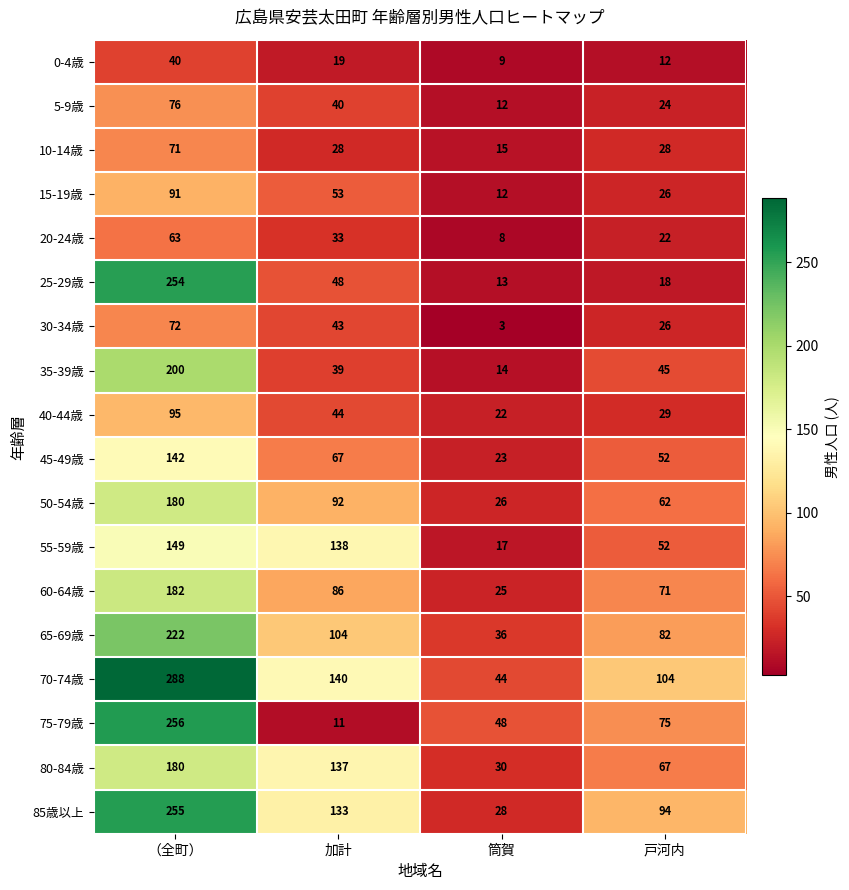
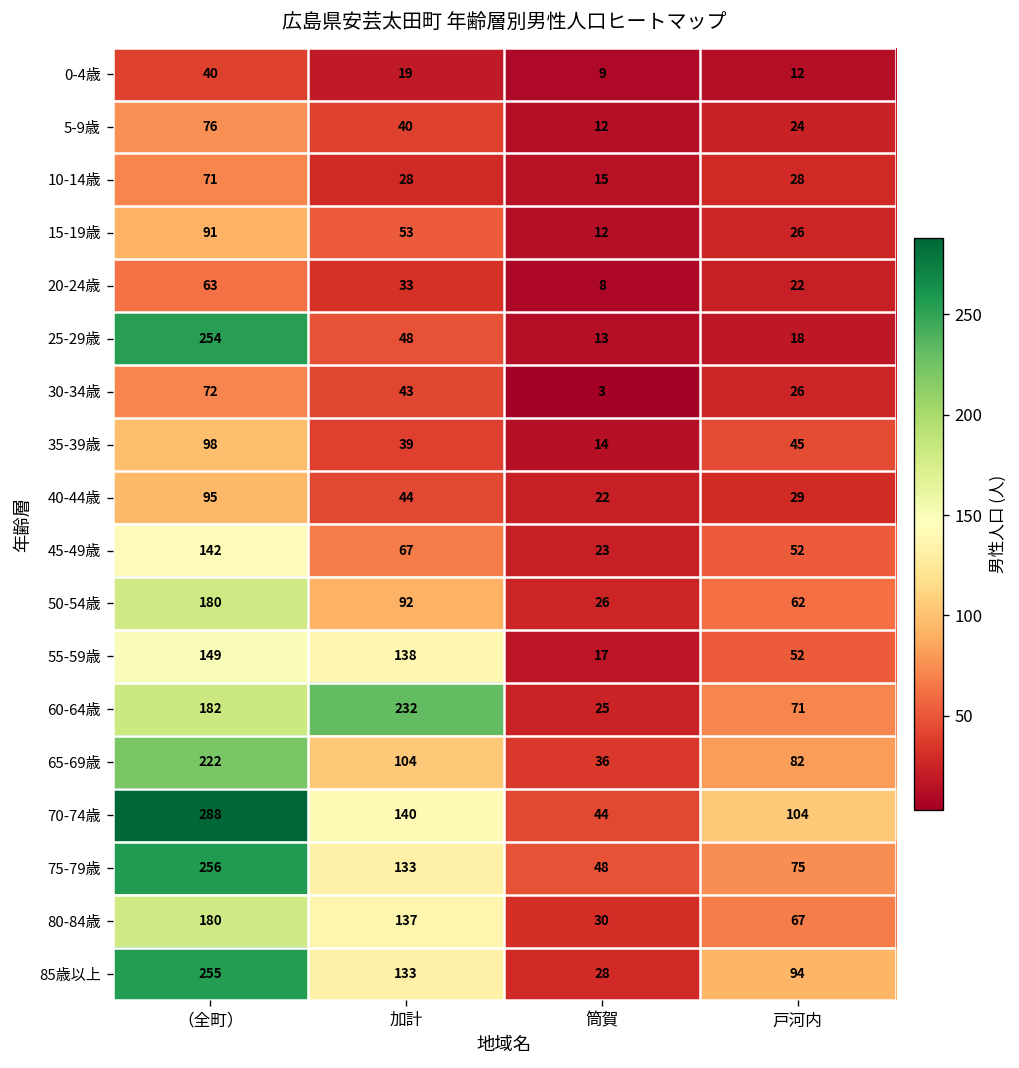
  {
    "0-4歳": {
      "（全町）": 40,
      "加計": 19,
      "筒賀": 9,
      "戸河内": 12
    },
    "5-9歳": {
      "（全町）": 76,
      "加計": 40,
      "筒賀": 12,
      "戸河内": 24
    },
    "10-14歳": {
      "（全町）": 71,
      "加計": 28,
      "筒賀": 15,
      "戸河内": 28
    },
    "15-19歳": {
      "（全町）": 91,
      "加計": 53,
      "筒賀": 12,
      "戸河内": 26
    },
    "20-24歳": {
      "（全町）": 63,
      "加計": 33,
      "筒賀": 8,
      "戸河内": 22
    },
    "25-29歳": {
      "（全町）": 254,
      "加計": 48,
      "筒賀": 13,
      "戸河内": 18
    },
    "30-34歳": {
      "（全町）": 72,
      "加計": 43,
      "筒賀": 3,
      "戸河内": 26
    },
    "35-39歳": {
-     "（全町）": 200,
+     "（全町）": 98,
      "加計": 39,
      "筒賀": 14,
      "戸河内": 45
    },
    "40-44歳": {
      "（全町）": 95,
      "加計": 44,
      "筒賀": 22,
      "戸河内": 29
    },
    "45-49歳": {
      "（全町）": 142,
      "加計": 67,
      "筒賀": 23,
      "戸河内": 52
    },
    "50-54歳": {
      "（全町）": 180,
      "加計": 92,
      "筒賀": 26,
      "戸河内": 62
    },
    "55-59歳": {
      "（全町）": 149,
      "加計": 138,
      "筒賀": 17,
      "戸河内": 52
    },
    "60-64歳": {
      "（全町）": 182,
-     "加計": 86,
+     "加計": 232,
      "筒賀": 25,
      "戸河内": 71
    },
    "65-69歳": {
      "（全町）": 222,
      "加計": 104,
      "筒賀": 36,
      "戸河内": 82
    },
    "70-74歳": {
      "（全町）": 288,
      "加計": 140,
      "筒賀": 44,
      "戸河内": 104
    },
    "75-79歳": {
      "（全町）": 256,
-     "加計": 11,
+     "加計": 133,
      "筒賀": 48,
      "戸河内": 75
    },
    "80-84歳": {
      "（全町）": 180,
      "加計": 137,
      "筒賀": 30,
      "戸河内": 67
    },
    "85歳以上": {
      "（全町）": 255,
      "加計": 133,
      "筒賀": 28,
      "戸河内": 94
    }
  }
